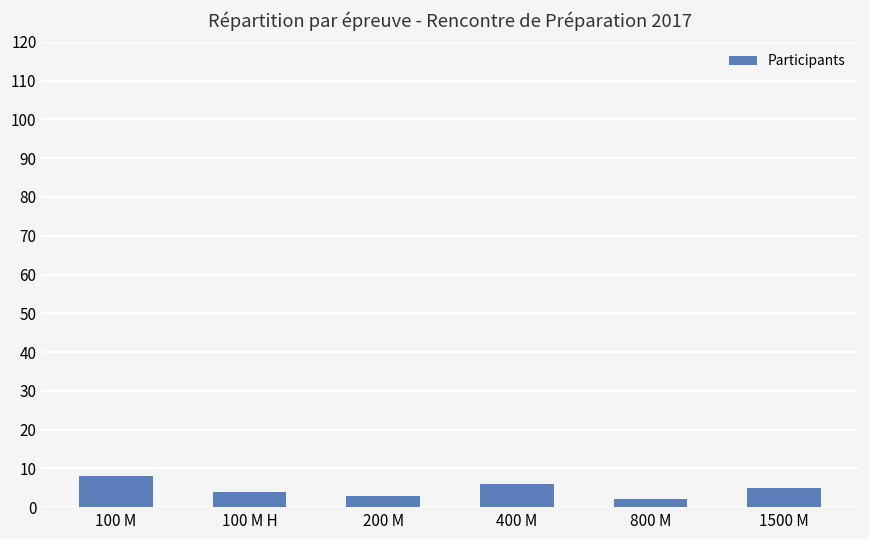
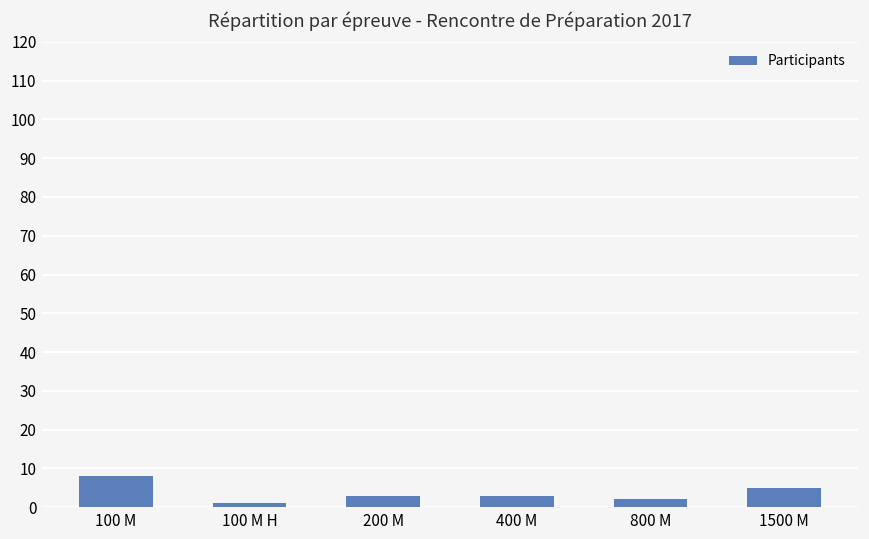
  {
    "100 M": 8,
-   "100 M H": 4,
+   "100 M H": 1,
    "200 M": 3,
-   "400 M": 6,
+   "400 M": 3,
    "800 M": 2,
    "1500 M": 5
  }
